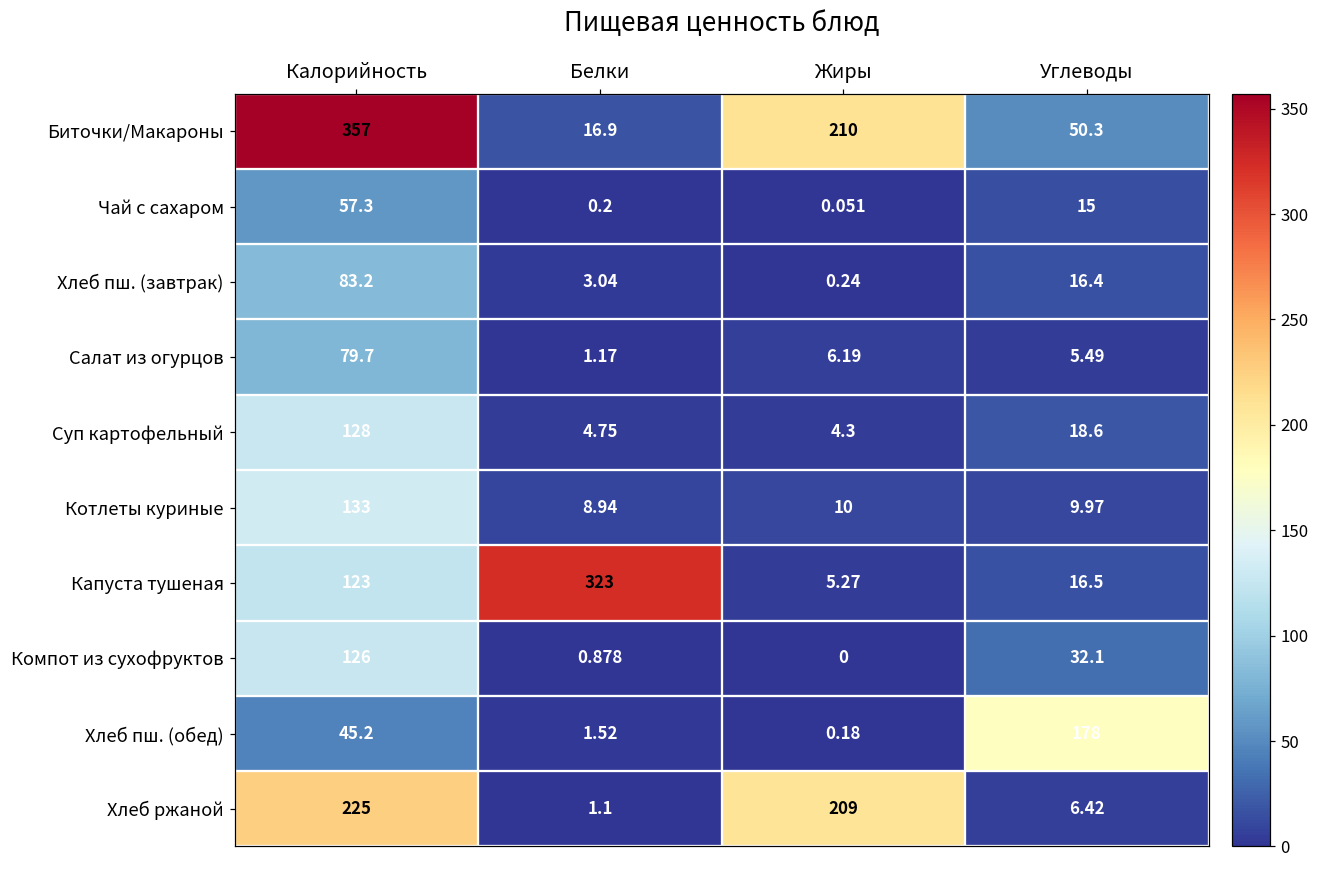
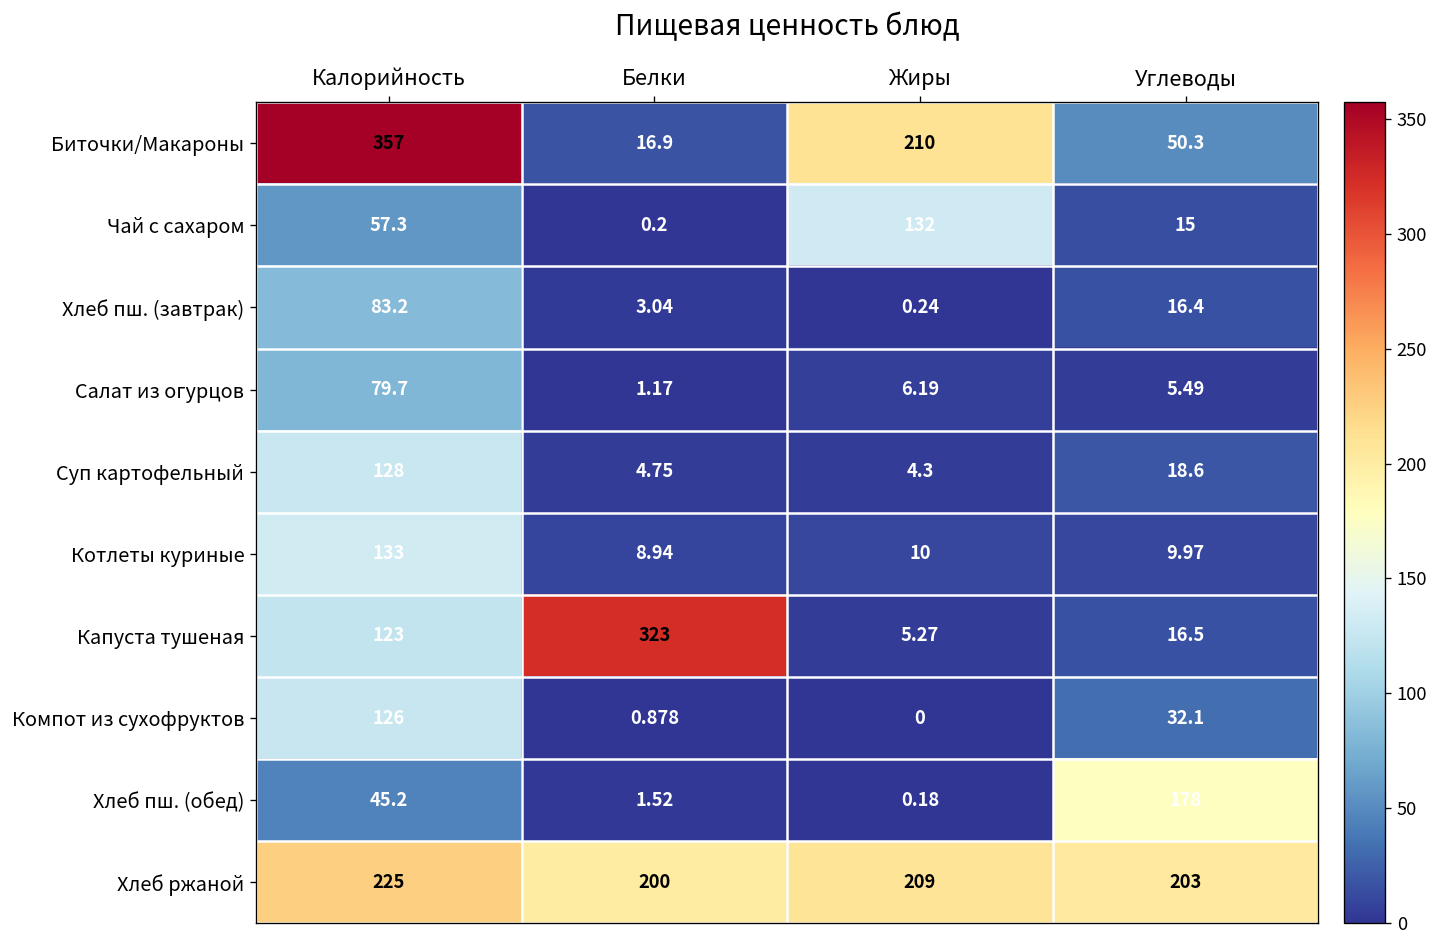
  {
    "Биточки/Макароны": {
      "Калорийность": 357,
      "Белки": 16.9,
      "Жиры": 210,
      "Углеводы": 50.3
    },
    "Чай с сахаром": {
      "Калорийность": 57.3,
      "Белки": 0.2,
-     "Жиры": 0.051,
+     "Жиры": 132,
      "Углеводы": 15
    },
    "Хлеб пш. (завтрак)": {
      "Калорийность": 83.2,
      "Белки": 3.04,
      "Жиры": 0.24,
      "Углеводы": 16.4
    },
    "Салат из огурцов": {
      "Калорийность": 79.7,
      "Белки": 1.17,
      "Жиры": 6.19,
      "Углеводы": 5.49
    },
    "Суп картофельный": {
      "Калорийность": 128,
      "Белки": 4.75,
      "Жиры": 4.3,
      "Углеводы": 18.6
    },
    "Котлеты куриные": {
      "Белки": 8.94,
      "Жиры": 10,
      "Углеводы": 9.97
    },
    "Капуста тушеная": {
      "Калорийность": 123,
      "Белки": 323,
      "Жиры": 5.27,
      "Углеводы": 16.5
    },
    "Компот из сухофруктов": {
      "Калорийность": 126,
      "Белки": 0.878,
      "Жиры": 0,
      "Углеводы": 32.1
    },
    "Хлеб пш. (обед)": {
      "Калорийность": 45.2,
      "Белки": 1.52,
      "Жиры": 0.18,
      "Углеводы": 178
    },
    "Хлеб ржаной": {
      "Калорийность": 225,
-     "Белки": 1.1,
+     "Белки": 200,
      "Жиры": 209,
-     "Углеводы": 6.42
+     "Углеводы": 203
    }
  }
